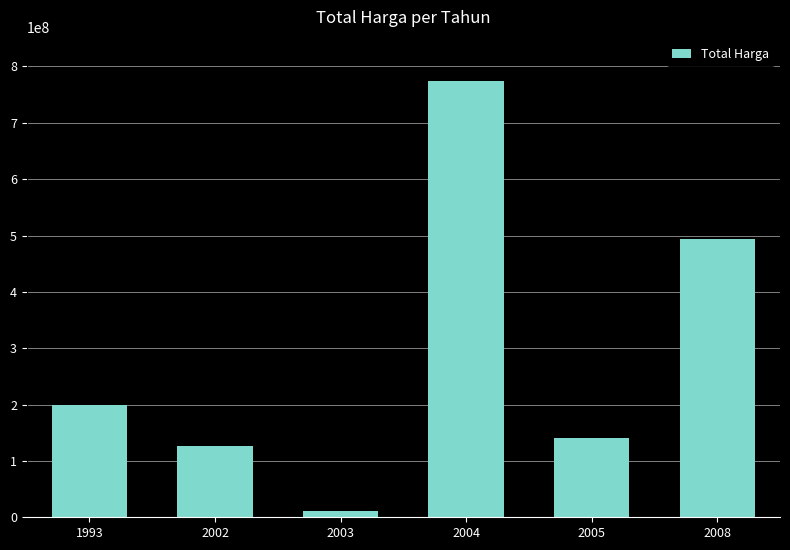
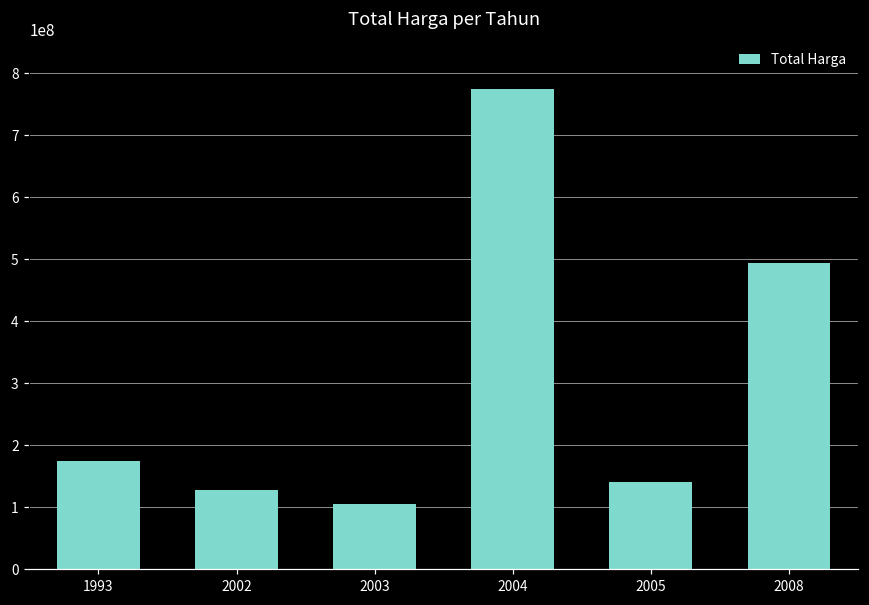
  {
-   "1993": 200000000,
+   "1993": 170000000,
    "2002": 130000000,
-   "2003": 10000000,
+   "2003": 100000000,
    "2004": 780000000,
    "2005": 140000000,
    "2008": 490000000
  }
